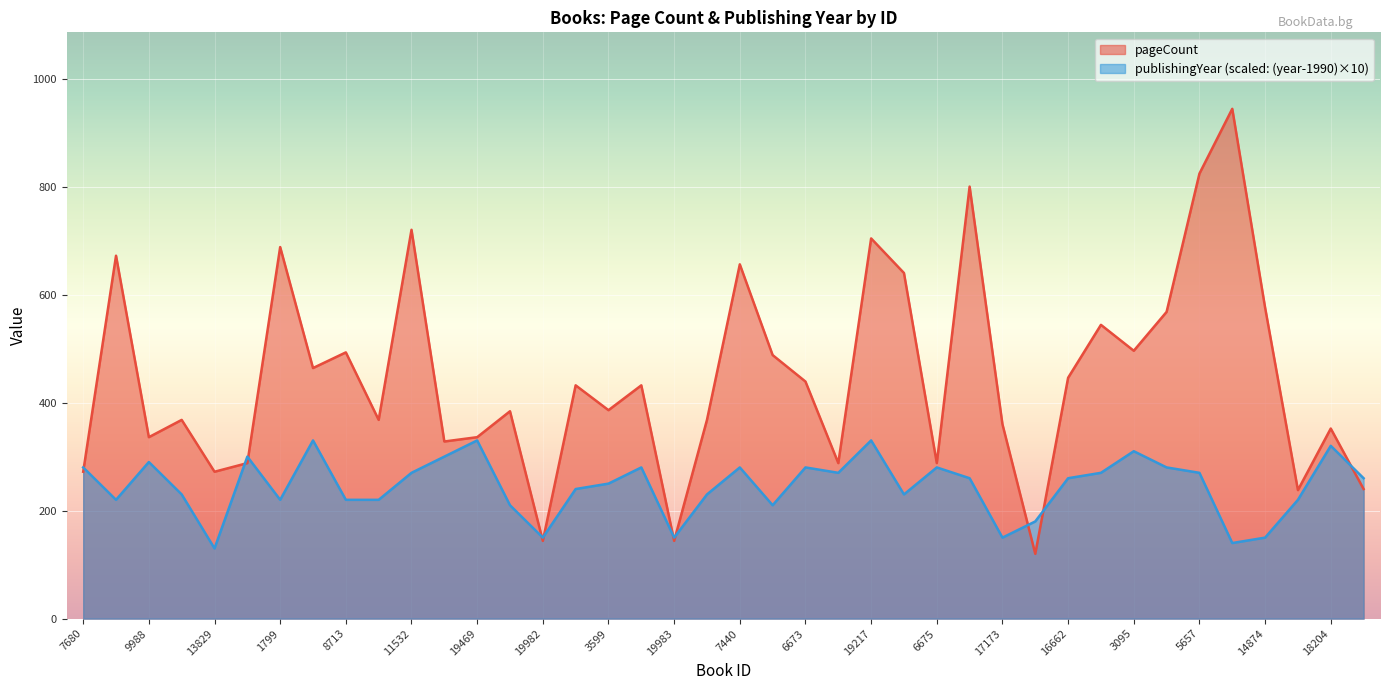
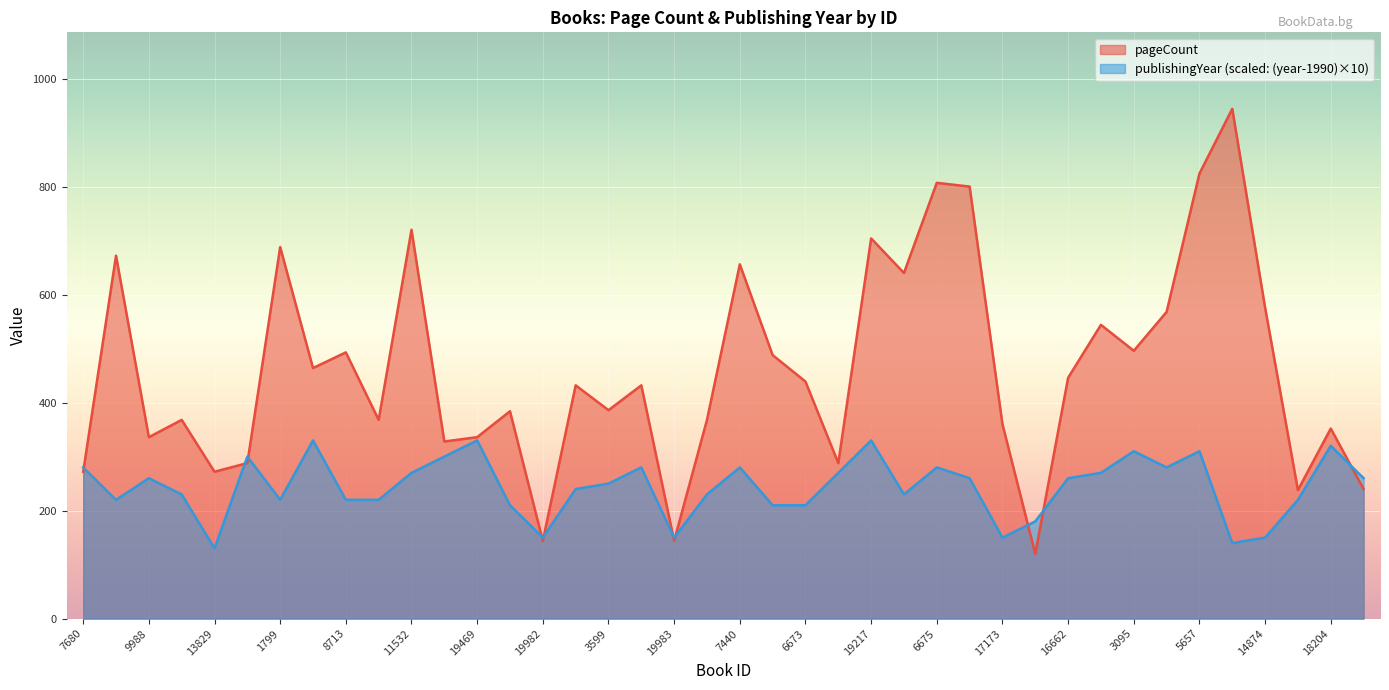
  {
    "pageCount": {
      "7680": 270,
      "9988": 340,
      "13829": 270,
      "1799": 690,
      "8713": 490,
      "11532": 720,
      "19469": 340,
      "19982": 140,
      "3599": 390,
      "19983": 140,
      "7440": 660,
      "6673": 440,
      "19217": 700,
-     "6675": 290,
+     "6675": 810,
      "17173": 360,
      "16662": 450,
      "3095": 500,
      "5657": 820,
      "14874": 580,
      "18204": 350
    },
    "publishingYear (scaled: (year-1990)×10)": {
      "7680": 280,
-     "9988": 290,
+     "9988": 260,
      "13829": 130,
      "1799": 220,
      "8713": 220,
      "11532": 270,
      "19469": 330,
      "19982": 150,
      "3599": 250,
      "19983": 150,
      "7440": 280,
-     "6673": 280,
+     "6673": 210,
      "19217": 330,
      "6675": 280,
      "17173": 150,
      "16662": 260,
      "3095": 310,
-     "5657": 270,
+     "5657": 310,
      "14874": 150,
      "18204": 320
    }
  }
